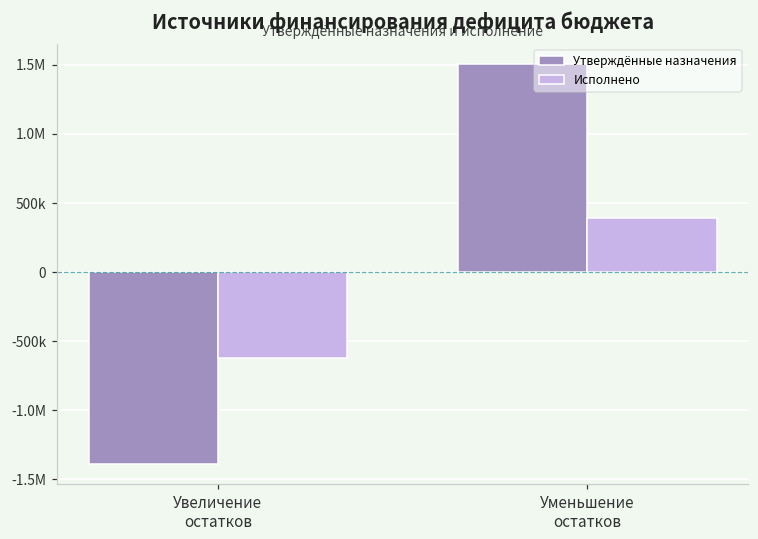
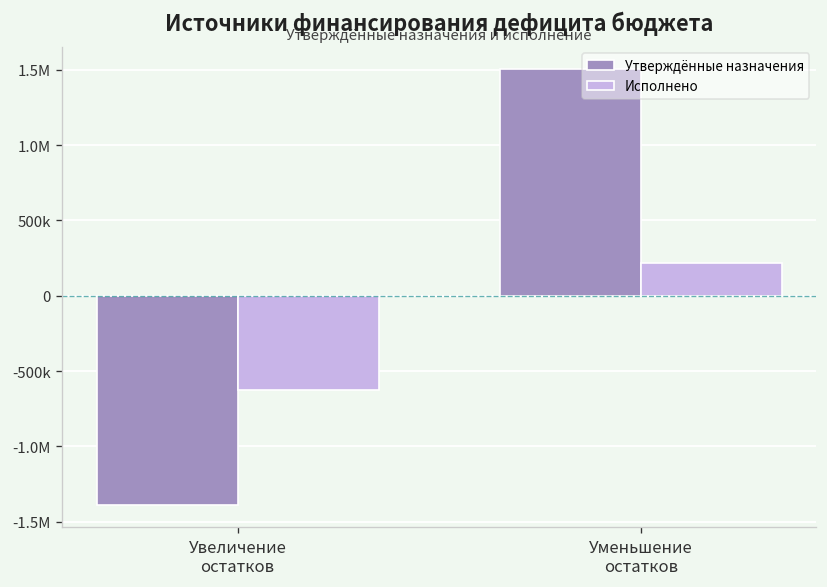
  {
    "Утверждённые назначения": {
      "Увеличение остатков": -1390000,
      "Уменьшение остатков": 1510000
    },
    "Исполнено": {
      "Увеличение остатков": -620000,
-     "Уменьшение остатков": 390000
+     "Уменьшение остатков": 220000
    }
  }
